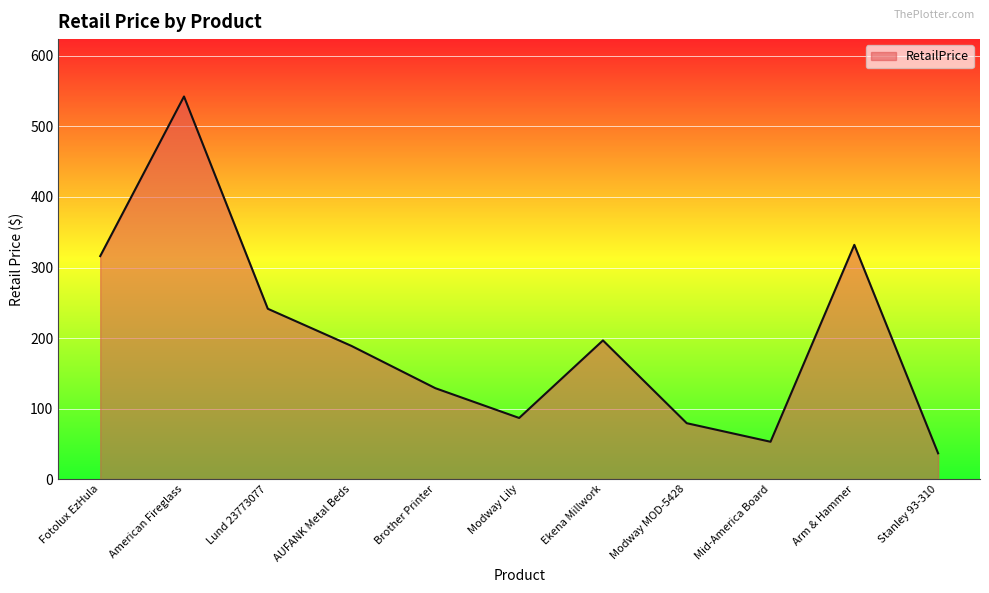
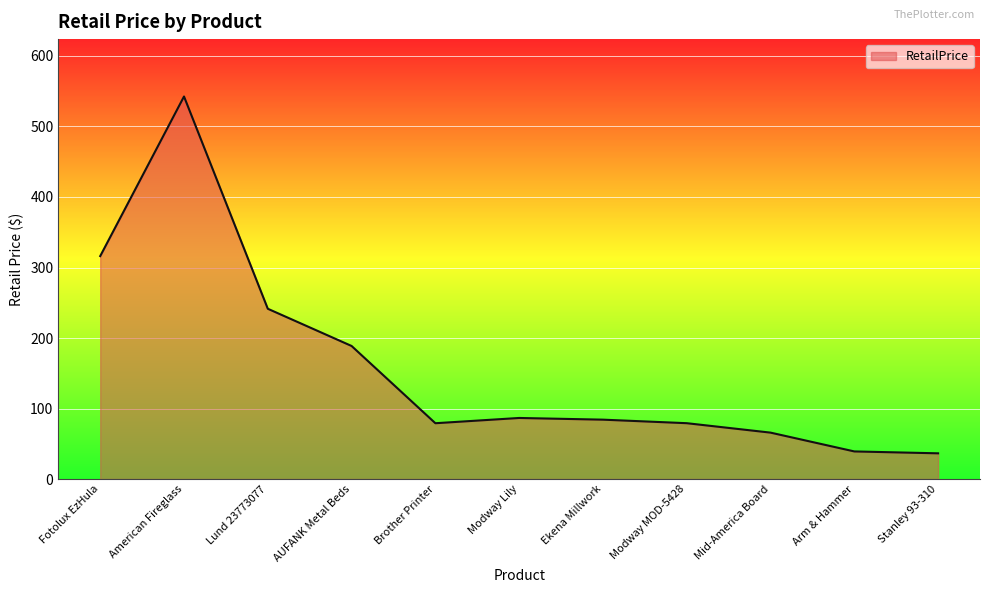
  {
    "Fotolux EzHula": 320,
    "American Fireglass": 540,
    "Lund 23773077": 240,
    "AUFANK Metal Beds": 190,
-   "Brother Printer": 130,
+   "Brother Printer": 80,
    "Modway Lily": 90,
-   "Ekena Millwork": 200,
+   "Ekena Millwork": 80,
    "Modway MOD-5428": 80,
-   "Mid-America Board": 50,
-   "Arm & Hammer": 330,
+   "Mid-America Board": 70,
+   "Arm & Hammer": 40,
    "Stanley 93-310": 40
  }
